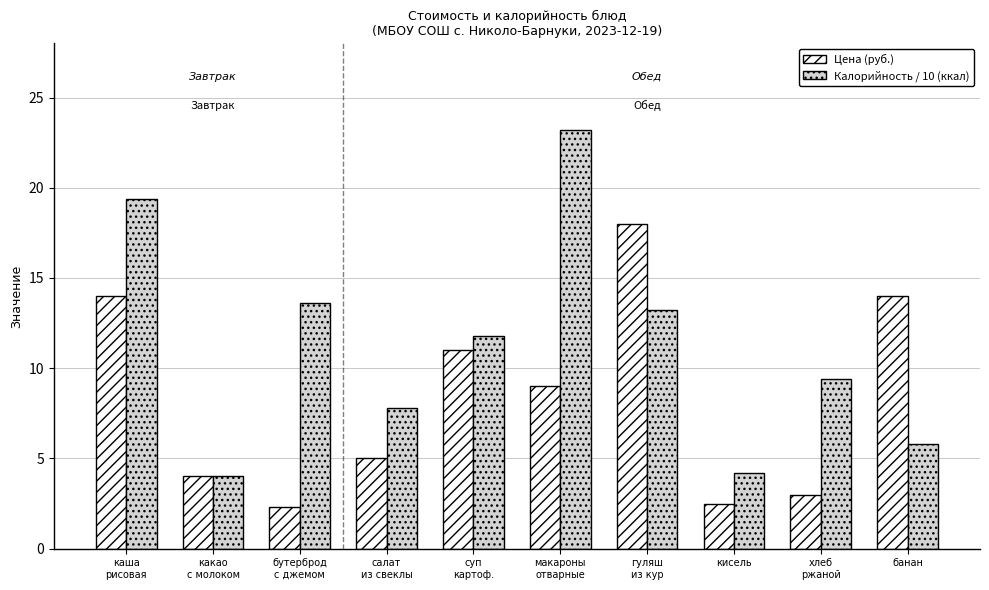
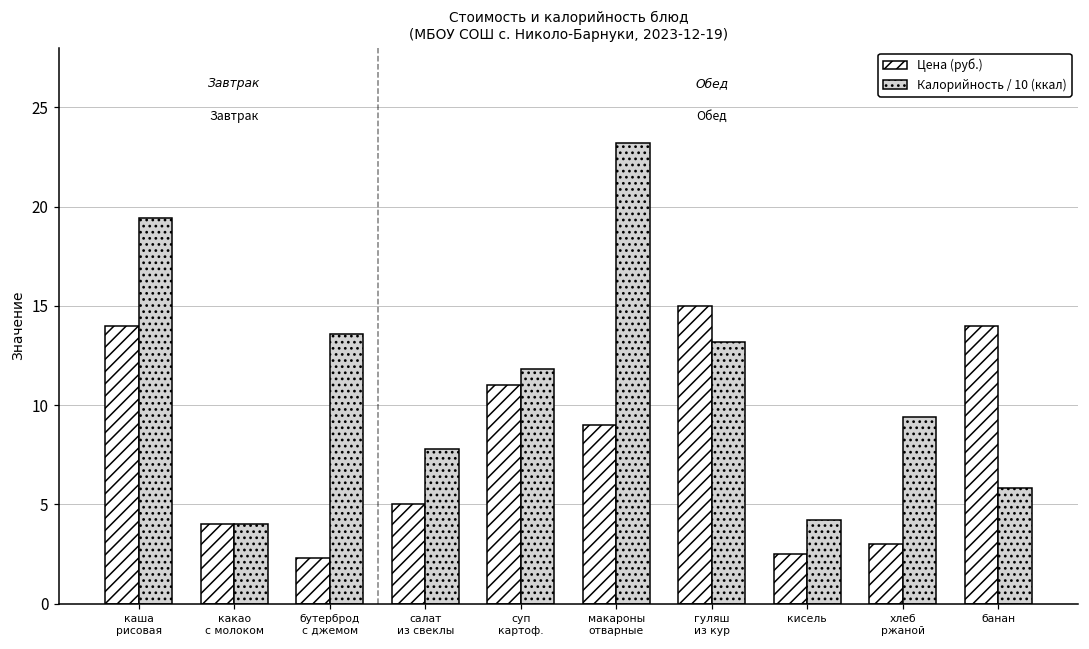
  {
    "Цена (руб.)": {
      "каша рисовая": 14,
      "какао с молоком": 4,
      "бутерброд с джемом": 2.3,
      "салат из свеклы": 5,
      "суп картоф.": 11,
      "макароны отварные": 9,
-     "гуляш из кур": 18,
+     "гуляш из кур": 15,
      "кисель": 2.5,
      "хлеб ржаной": 3,
      "банан": 14
    },
    "Калорийность / 10 (ккал)": {
      "каша рисовая": 19.4,
      "какао с молоком": 4,
      "бутерброд с джемом": 13.6,
      "салат из свеклы": 7.8,
      "суп картоф.": 11.8,
      "макароны отварные": 23.2,
      "гуляш из кур": 13.2,
      "кисель": 4.2,
      "хлеб ржаной": 9.4,
      "банан": 5.8
    }
  }
